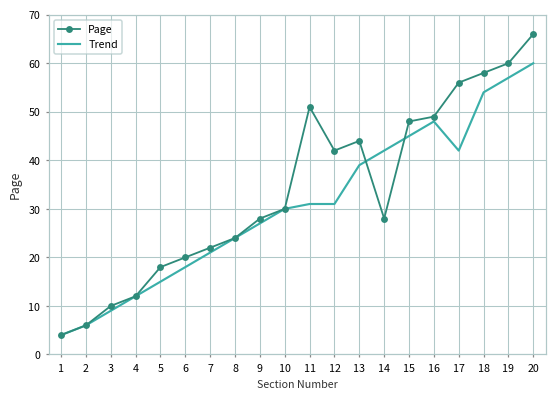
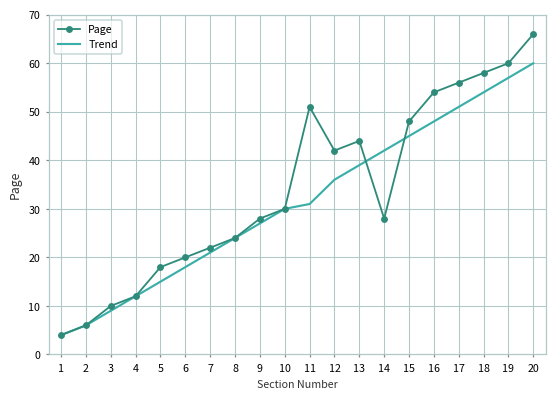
  {
    "Page": {
      "3": 10,
      "5": 18,
      "6": 20,
      "7": 22,
      "9": 28,
      "11": 51,
      "12": 42,
      "13": 44,
      "14": 28,
      "15": 48,
-     "16": 49,
+     "16": 54,
      "17": 56,
      "18": 58,
      "19": 60,
      "20": 66
    },
    "Trend": {
      "3": 9,
      "5": 15,
      "6": 18,
      "7": 21,
      "9": 27,
      "11": 31,
-     "12": 31,
+     "12": 36,
      "13": 39,
      "14": 42,
      "15": 45,
      "16": 48,
-     "17": 42,
+     "17": 51,
      "18": 54,
      "19": 57,
      "20": 60
    }
  }
